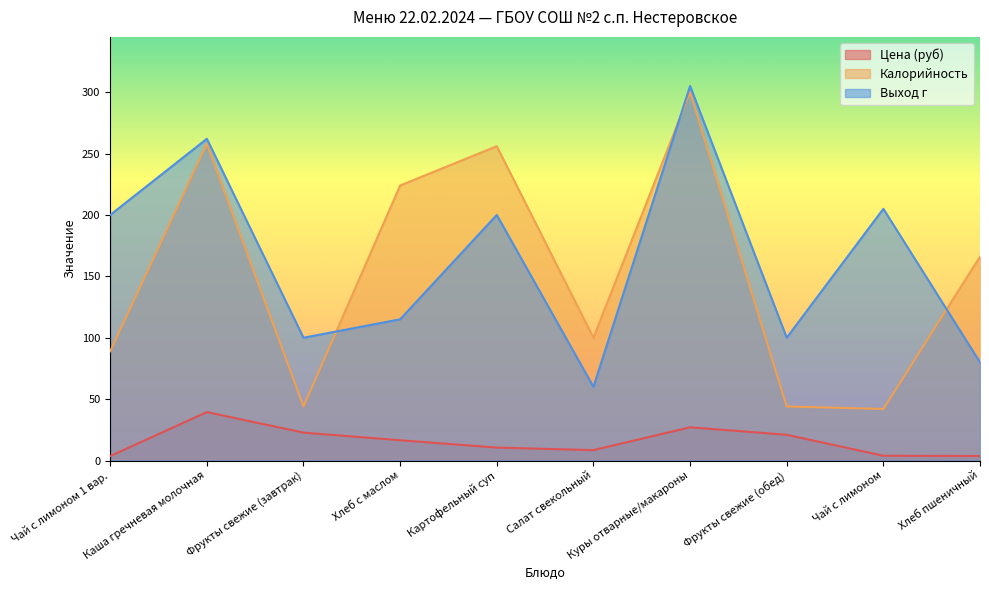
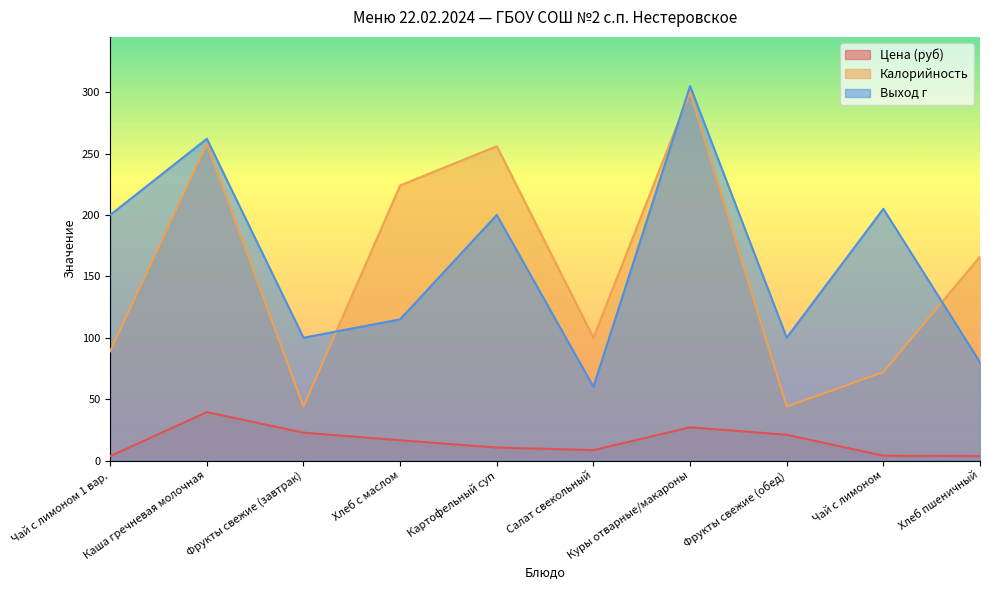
  {
    "Цена (руб)": {
      "Чай с лимоном 1 вар.": 4,
      "Каша гречневая молочная": 39,
      "Фрукты свежие (завтрак)": 23,
      "Хлеб с маслом": 17,
      "Картофельный суп": 11,
      "Салат свекольный": 8,
      "Куры отварные/макароны": 27,
      "Фрукты свежие (обед)": 21,
      "Чай с лимоном": 4,
      "Хлеб пшеничный": 4
    },
    "Калорийность": {
      "Чай с лимоном 1 вар.": 89,
      "Каша гречневая молочная": 258,
      "Фрукты свежие (завтрак)": 44,
      "Хлеб с маслом": 224,
      "Картофельный суп": 256,
      "Салат свекольный": 100,
      "Куры отварные/макароны": 300,
      "Фрукты свежие (обед)": 44,
-     "Чай с лимоном": 42,
+     "Чай с лимоном": 72,
      "Хлеб пшеничный": 166
    },
    "Выход г": {
      "Чай с лимоном 1 вар.": 200,
      "Каша гречневая молочная": 262,
      "Фрукты свежие (завтрак)": 100,
      "Хлеб с маслом": 115,
      "Картофельный суп": 200,
      "Салат свекольный": 60,
      "Куры отварные/макароны": 305,
      "Фрукты свежие (обед)": 100,
      "Чай с лимоном": 205,
      "Хлеб пшеничный": 80
    }
  }
